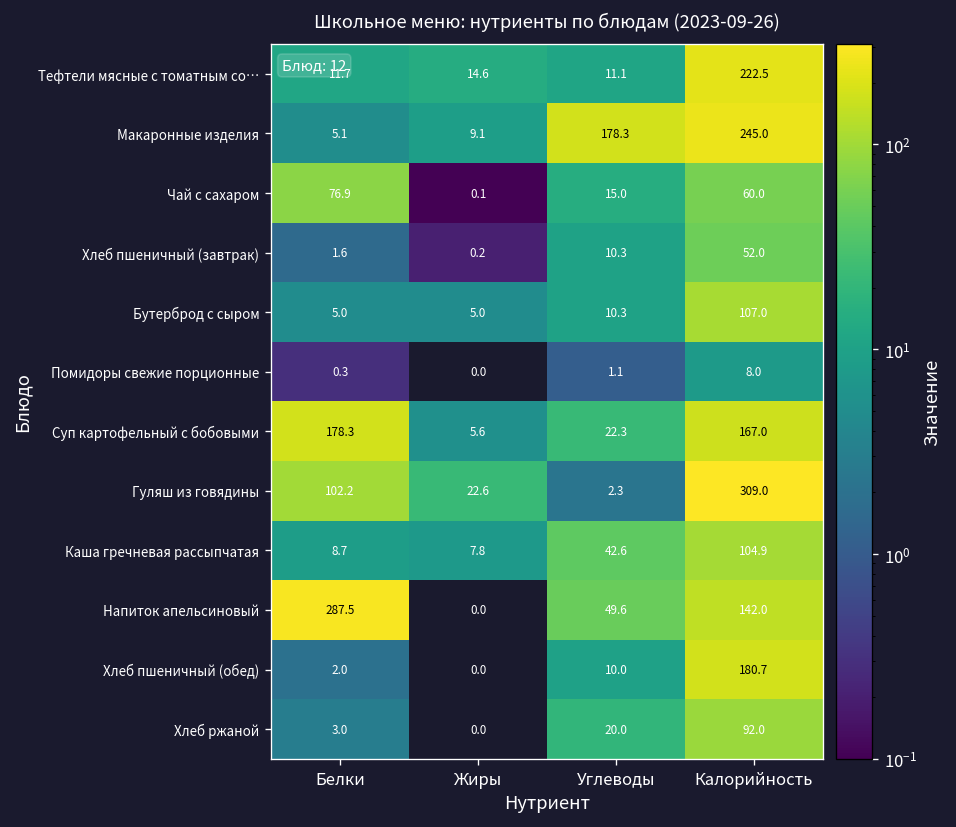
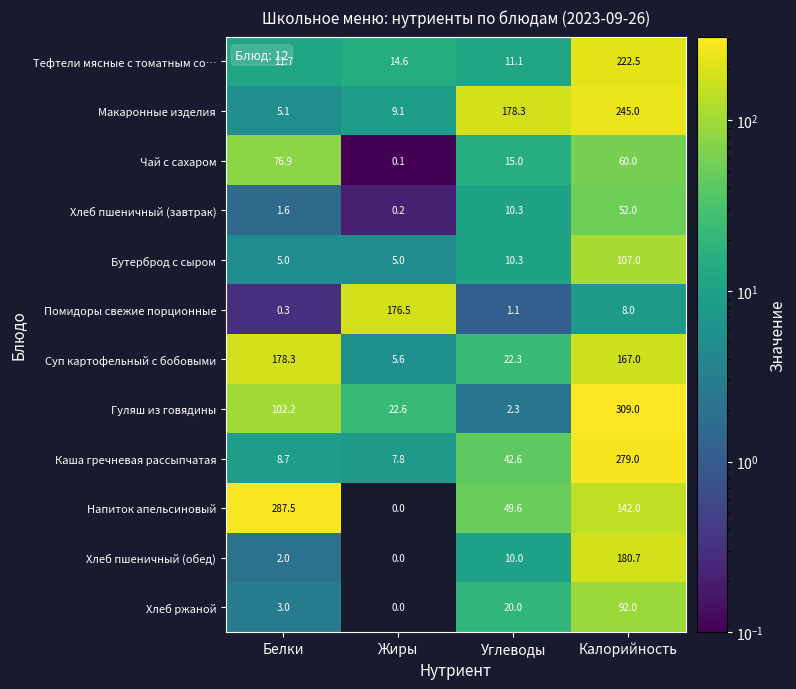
  {
    "Тефтели мясные с томатным со…": {
      "Жиры": 14.6,
      "Углеводы": 11.1,
      "Калорийность": 222.5
    },
    "Макаронные изделия": {
      "Белки": 5.1,
      "Жиры": 9.1,
      "Углеводы": 178.3,
      "Калорийность": 245.0
    },
    "Чай с сахаром": {
      "Белки": 76.9,
      "Жиры": 0.1,
      "Углеводы": 15.0,
      "Калорийность": 60.0
    },
    "Хлеб пшеничный (завтрак)": {
      "Белки": 1.6,
      "Жиры": 0.2,
      "Углеводы": 10.3,
      "Калорийность": 52.0
    },
    "Бутерброд с сыром": {
      "Белки": 5.0,
      "Жиры": 5.0,
      "Углеводы": 10.3,
      "Калорийность": 107.0
    },
    "Помидоры свежие порционные": {
      "Белки": 0.3,
-     "Жиры": 0.0,
+     "Жиры": 176.5,
      "Углеводы": 1.1,
      "Калорийность": 8.0
    },
    "Суп картофельный с бобовыми": {
      "Белки": 178.3,
      "Жиры": 5.6,
      "Углеводы": 22.3,
      "Калорийность": 167.0
    },
    "Гуляш из говядины": {
      "Белки": 102.2,
      "Жиры": 22.6,
      "Углеводы": 2.3,
      "Калорийность": 309.0
    },
    "Каша гречневая рассыпчатая": {
      "Белки": 8.7,
      "Жиры": 7.8,
      "Углеводы": 42.6,
-     "Калорийность": 104.9
+     "Калорийность": 279.0
    },
    "Напиток апельсиновый": {
      "Белки": 287.5,
      "Жиры": 0.0,
      "Углеводы": 49.6,
      "Калорийность": 142.0
    },
    "Хлеб пшеничный (обед)": {
      "Белки": 2.0,
      "Жиры": 0.0,
      "Углеводы": 10.0,
      "Калорийность": 180.7
    },
    "Хлеб ржаной": {
      "Белки": 3.0,
      "Жиры": 0.0,
      "Углеводы": 20.0,
      "Калорийность": 92.0
    }
  }
